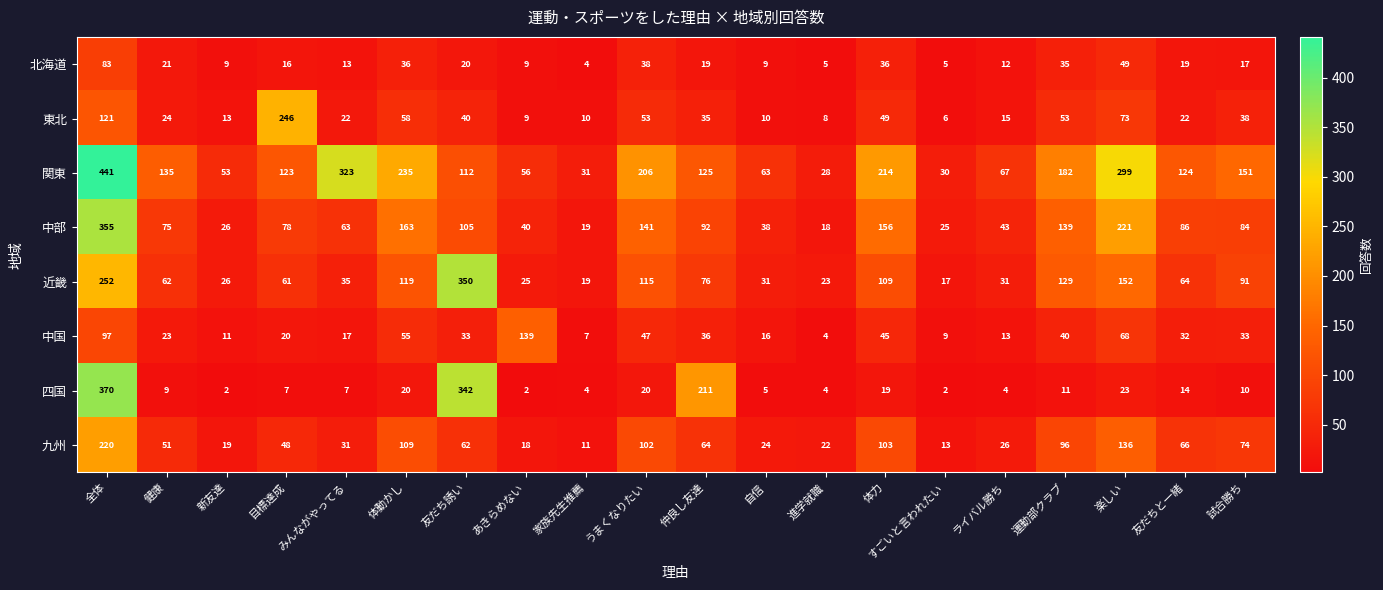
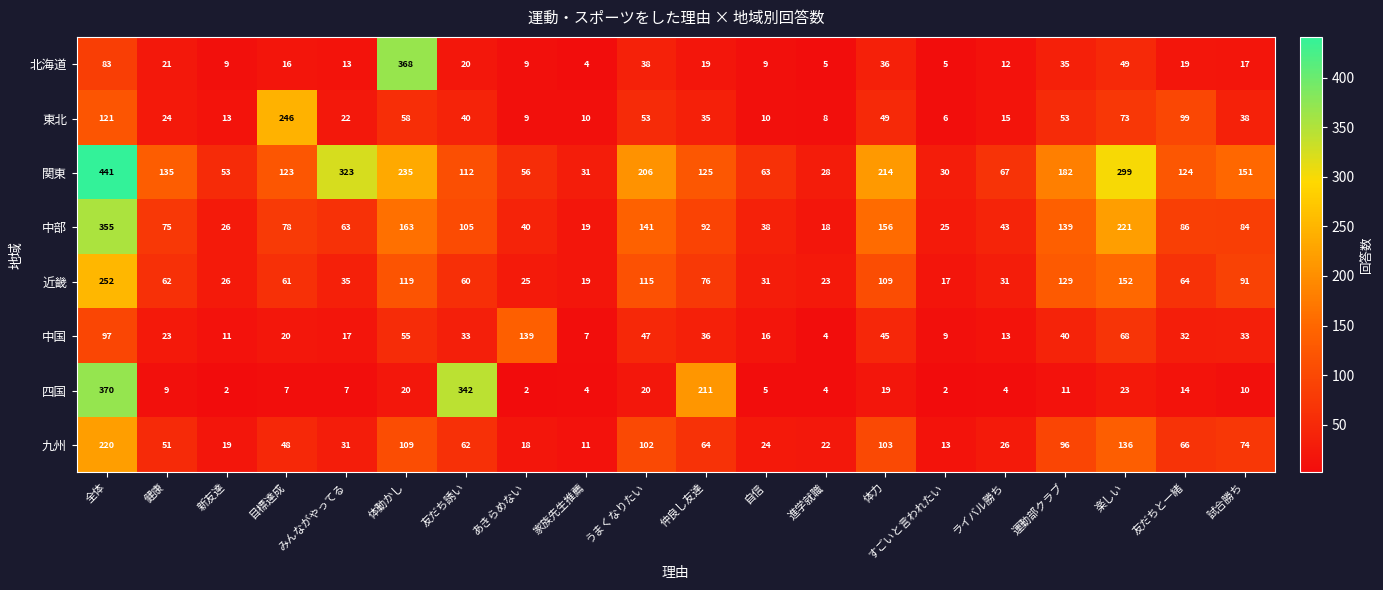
  {
    "北海道": {
      "全体": 83,
      "健康": 21,
      "新友達": 9,
      "目標達成": 16,
      "みんながやってる": 13,
-     "体動かし": 36,
+     "体動かし": 368,
      "友だち誘い": 20,
      "あきらめない": 9,
      "家族先生推薦": 4,
      "うまくなりたい": 38,
      "仲良し友達": 19,
      "自信": 9,
      "進学就職": 5,
      "体力": 36,
      "すごいと言われたい": 5,
      "ライバル勝ち": 12,
      "運動部クラブ": 35,
      "楽しい": 49,
      "友だちと一緒": 19,
      "試合勝ち": 17
    },
    "東北": {
      "全体": 121,
      "健康": 24,
      "新友達": 13,
      "目標達成": 246,
      "みんながやってる": 22,
      "体動かし": 58,
      "友だち誘い": 40,
      "あきらめない": 9,
      "家族先生推薦": 10,
      "うまくなりたい": 53,
      "仲良し友達": 35,
      "自信": 10,
      "進学就職": 8,
      "体力": 49,
      "すごいと言われたい": 6,
      "ライバル勝ち": 15,
      "運動部クラブ": 53,
      "楽しい": 73,
-     "友だちと一緒": 22,
+     "友だちと一緒": 99,
      "試合勝ち": 38
    },
    "関東": {
      "全体": 441,
      "健康": 135,
      "新友達": 53,
      "目標達成": 123,
      "みんながやってる": 323,
      "体動かし": 235,
      "友だち誘い": 112,
      "あきらめない": 56,
      "家族先生推薦": 31,
      "うまくなりたい": 206,
      "仲良し友達": 125,
      "自信": 63,
      "進学就職": 28,
      "体力": 214,
      "すごいと言われたい": 30,
      "ライバル勝ち": 67,
      "運動部クラブ": 182,
      "楽しい": 299,
      "友だちと一緒": 124,
      "試合勝ち": 151
    },
    "中部": {
      "全体": 355,
      "健康": 75,
      "新友達": 26,
      "目標達成": 78,
      "みんながやってる": 63,
      "体動かし": 163,
      "友だち誘い": 105,
      "あきらめない": 40,
      "家族先生推薦": 19,
      "うまくなりたい": 141,
      "仲良し友達": 92,
      "自信": 38,
      "進学就職": 18,
      "体力": 156,
      "すごいと言われたい": 25,
      "ライバル勝ち": 43,
      "運動部クラブ": 139,
      "楽しい": 221,
      "友だちと一緒": 86,
      "試合勝ち": 84
    },
    "近畿": {
      "全体": 252,
      "健康": 62,
      "新友達": 26,
      "目標達成": 61,
      "みんながやってる": 35,
      "体動かし": 119,
-     "友だち誘い": 350,
+     "友だち誘い": 60,
      "あきらめない": 25,
      "家族先生推薦": 19,
      "うまくなりたい": 115,
      "仲良し友達": 76,
      "自信": 31,
      "進学就職": 23,
      "体力": 109,
      "すごいと言われたい": 17,
      "ライバル勝ち": 31,
      "運動部クラブ": 129,
      "楽しい": 152,
      "友だちと一緒": 64,
      "試合勝ち": 91
    },
    "中国": {
      "全体": 97,
      "健康": 23,
      "新友達": 11,
      "目標達成": 20,
      "みんながやってる": 17,
      "体動かし": 55,
      "友だち誘い": 33,
      "あきらめない": 139,
      "家族先生推薦": 7,
      "うまくなりたい": 47,
      "仲良し友達": 36,
      "自信": 16,
      "進学就職": 4,
      "体力": 45,
      "すごいと言われたい": 9,
      "ライバル勝ち": 13,
      "運動部クラブ": 40,
      "楽しい": 68,
      "友だちと一緒": 32,
      "試合勝ち": 33
    },
    "四国": {
      "全体": 370,
      "健康": 9,
      "新友達": 2,
      "目標達成": 7,
      "みんながやってる": 7,
      "体動かし": 20,
      "友だち誘い": 342,
      "あきらめない": 2,
      "家族先生推薦": 4,
      "うまくなりたい": 20,
      "仲良し友達": 211,
      "自信": 5,
      "進学就職": 4,
      "体力": 19,
      "すごいと言われたい": 2,
      "ライバル勝ち": 4,
      "運動部クラブ": 11,
      "楽しい": 23,
      "友だちと一緒": 14,
      "試合勝ち": 10
    },
    "九州": {
      "全体": 220,
      "健康": 51,
      "新友達": 19,
      "目標達成": 48,
      "みんながやってる": 31,
      "体動かし": 109,
      "友だち誘い": 62,
      "あきらめない": 18,
      "家族先生推薦": 11,
      "うまくなりたい": 102,
      "仲良し友達": 64,
      "自信": 24,
      "進学就職": 22,
      "体力": 103,
      "すごいと言われたい": 13,
      "ライバル勝ち": 26,
      "運動部クラブ": 96,
      "楽しい": 136,
      "友だちと一緒": 66,
      "試合勝ち": 74
    }
  }
